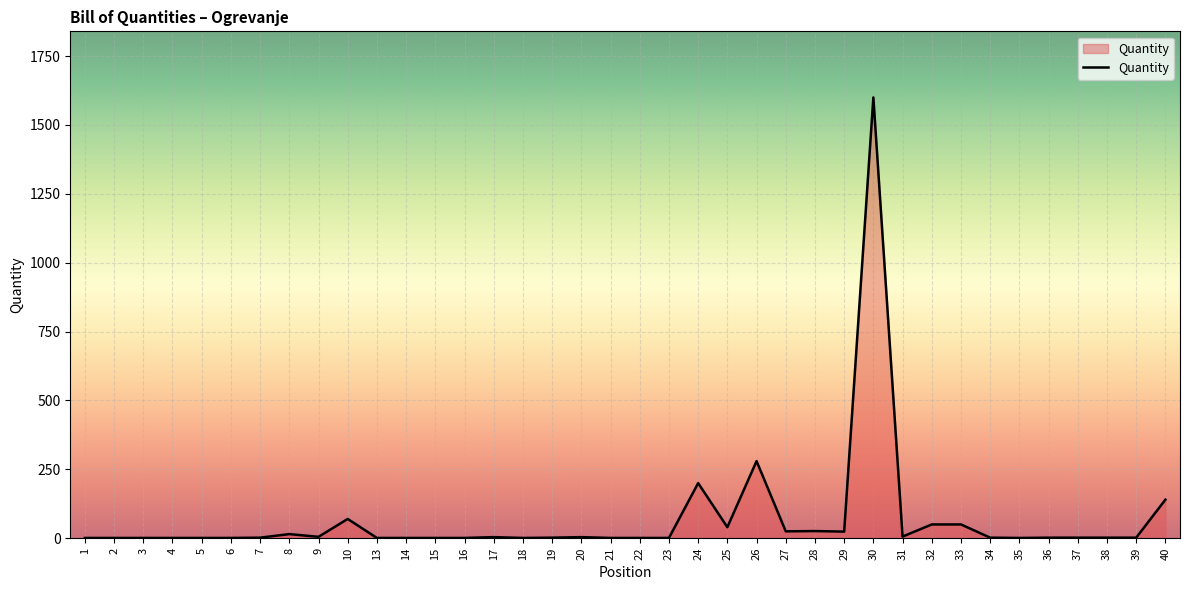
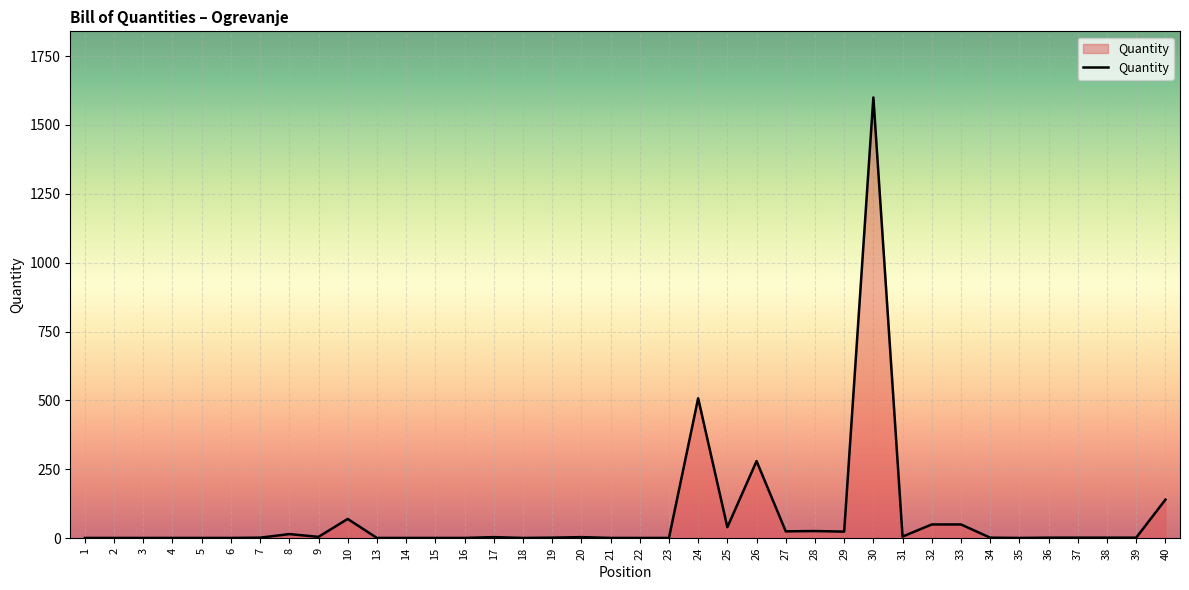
  {
    "1": 0,
    "2": 0,
    "3": 0,
    "4": 0,
    "5": 0,
    "6": 0,
    "7": 0,
    "8": 20,
    "9": 10,
    "10": 70,
    "13": 0,
    "14": 0,
    "15": 0,
    "16": 0,
    "17": 0,
    "18": 0,
    "19": 0,
    "20": 0,
    "21": 0,
    "22": 0,
    "23": 0,
-   "24": 200,
+   "24": 510,
    "25": 40,
    "26": 280,
    "27": 30,
    "28": 30,
    "29": 20,
    "30": 1600,
    "31": 10,
    "32": 50,
    "33": 50,
    "34": 0,
    "35": 0,
    "36": 0,
    "37": 0,
    "38": 0,
    "39": 0,
    "40": 140
  }
